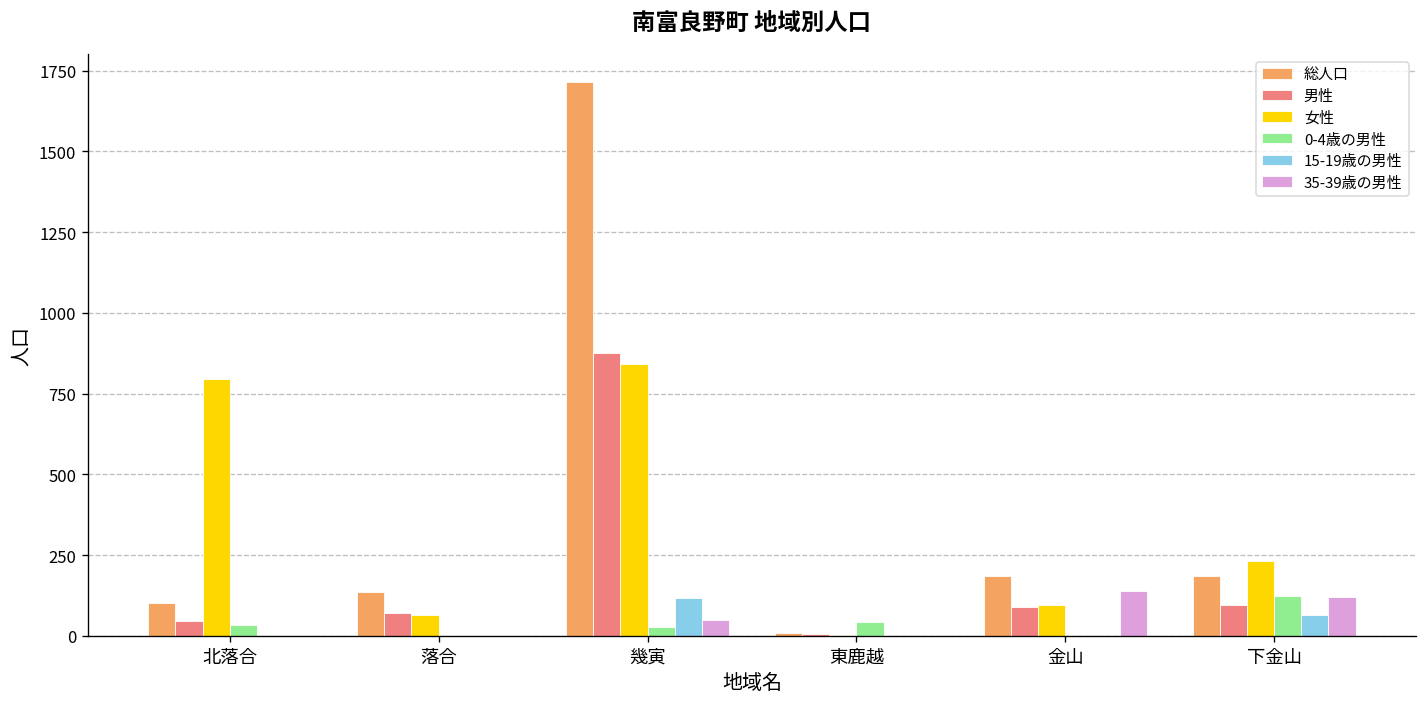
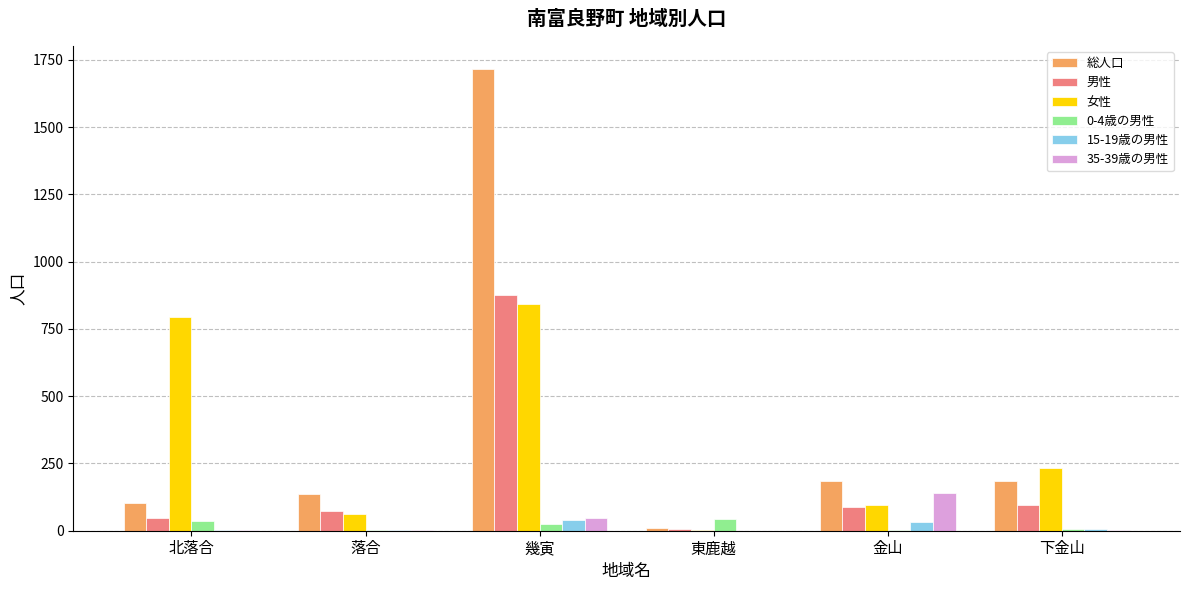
  {
    "女性": {
      "北落合": 800,
      "落合": 60,
      "幾寅": 840,
      "金山": 100,
      "下金山": 230
    },
    "0-4歳の男性": {
      "北落合": 40,
      "幾寅": 30,
      "東鹿越": 40,
-     "下金山": 120
+     "下金山": 10
    },
    "15-19歳の男性": {
-     "幾寅": 120,
+     "幾寅": 40,
      "東鹿越": 0,
-     "金山": 0,
-     "下金山": 70
+     "金山": 30,
+     "下金山": 10
    },
    "35-39歳の男性": {
      "幾寅": 50,
      "東鹿越": 0,
      "金山": 140,
-     "下金山": 120
+     "下金山": 0
    }
  }
